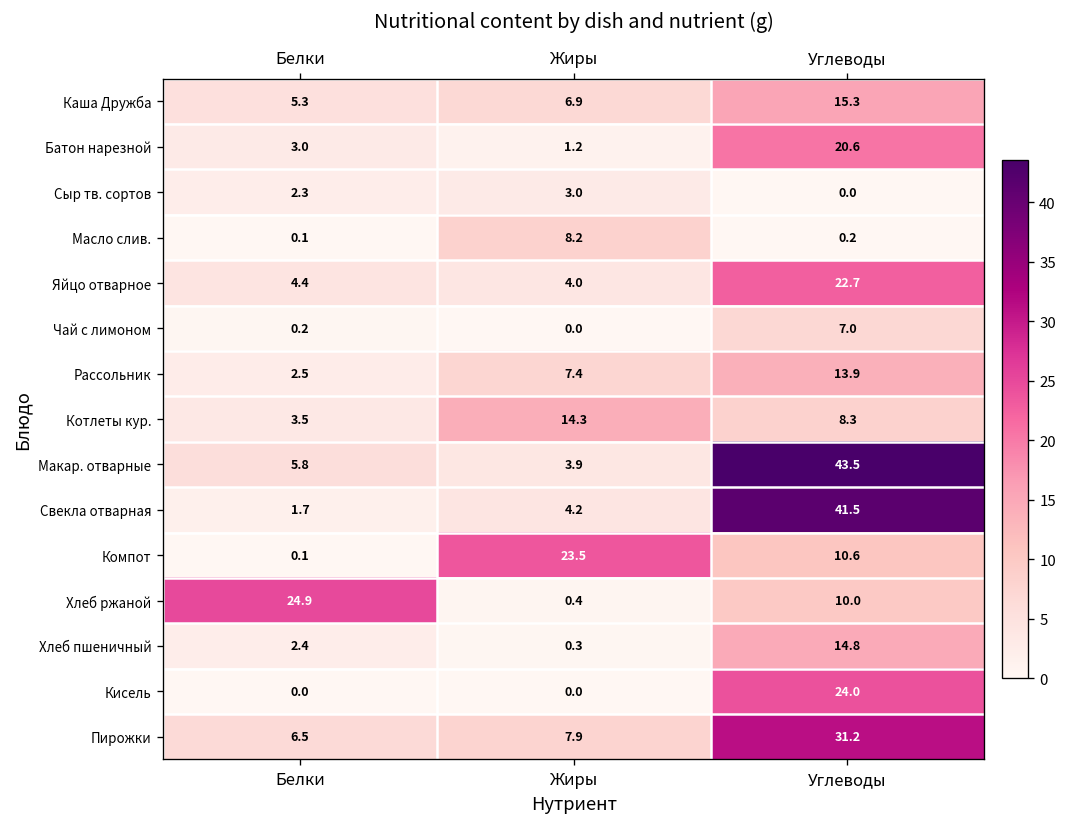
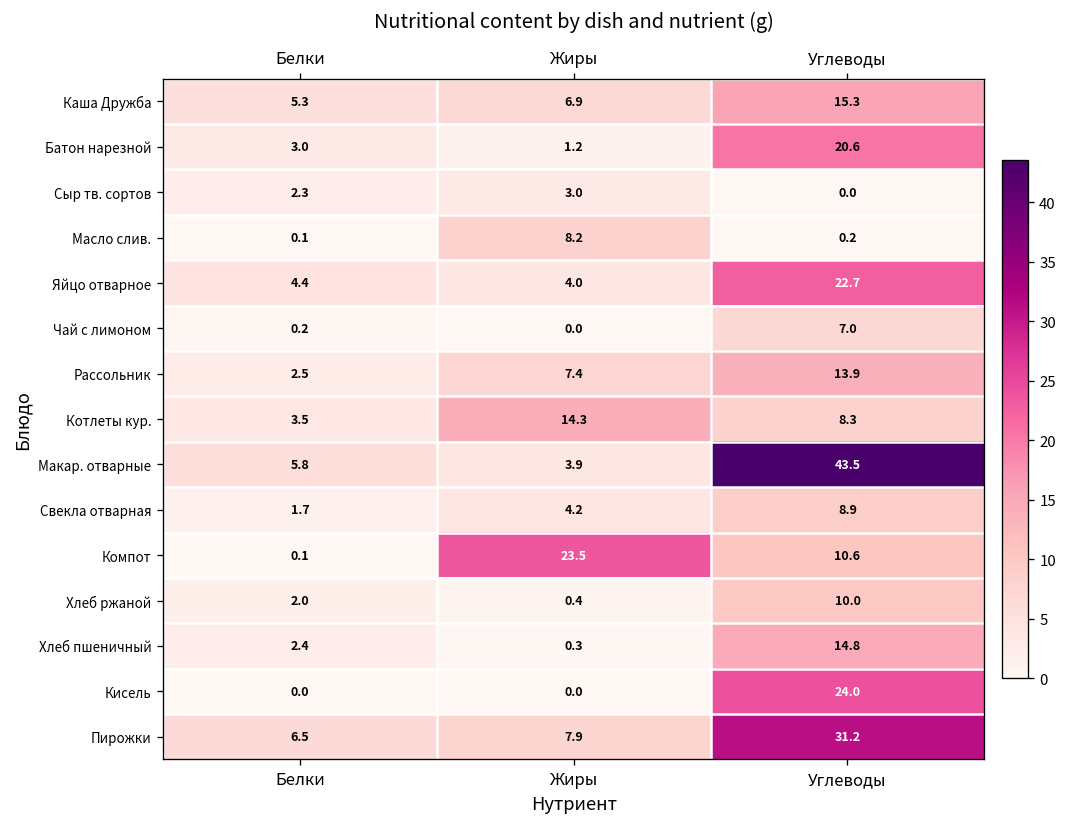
  {
    "Каша Дружба": {
      "Белки": 5.3,
      "Жиры": 6.9,
      "Углеводы": 15.3
    },
    "Батон нарезной": {
      "Белки": 3.0,
      "Жиры": 1.2,
      "Углеводы": 20.6
    },
    "Сыр тв. сортов": {
      "Белки": 2.3,
      "Жиры": 3.0,
      "Углеводы": 0.0
    },
    "Масло слив.": {
      "Белки": 0.1,
      "Жиры": 8.2,
      "Углеводы": 0.2
    },
    "Яйцо отварное": {
      "Белки": 4.4,
      "Жиры": 4.0,
      "Углеводы": 22.7
    },
    "Чай с лимоном": {
      "Белки": 0.2,
      "Жиры": 0.0,
      "Углеводы": 7.0
    },
    "Рассольник": {
      "Белки": 2.5,
      "Жиры": 7.4,
      "Углеводы": 13.9
    },
    "Котлеты кур.": {
      "Белки": 3.5,
      "Жиры": 14.3,
      "Углеводы": 8.3
    },
    "Макар. отварные": {
      "Белки": 5.8,
      "Жиры": 3.9,
      "Углеводы": 43.5
    },
    "Свекла отварная": {
      "Белки": 1.7,
      "Жиры": 4.2,
-     "Углеводы": 41.5
+     "Углеводы": 8.9
    },
    "Компот": {
      "Белки": 0.1,
      "Жиры": 23.5,
      "Углеводы": 10.6
    },
    "Хлеб ржаной": {
-     "Белки": 24.9,
+     "Белки": 2.0,
      "Жиры": 0.4,
      "Углеводы": 10.0
    },
    "Хлеб пшеничный": {
      "Белки": 2.4,
      "Жиры": 0.3,
      "Углеводы": 14.8
    },
    "Кисель": {
      "Белки": 0.0,
      "Жиры": 0.0,
      "Углеводы": 24.0
    },
    "Пирожки": {
      "Белки": 6.5,
      "Жиры": 7.9,
      "Углеводы": 31.2
    }
  }
